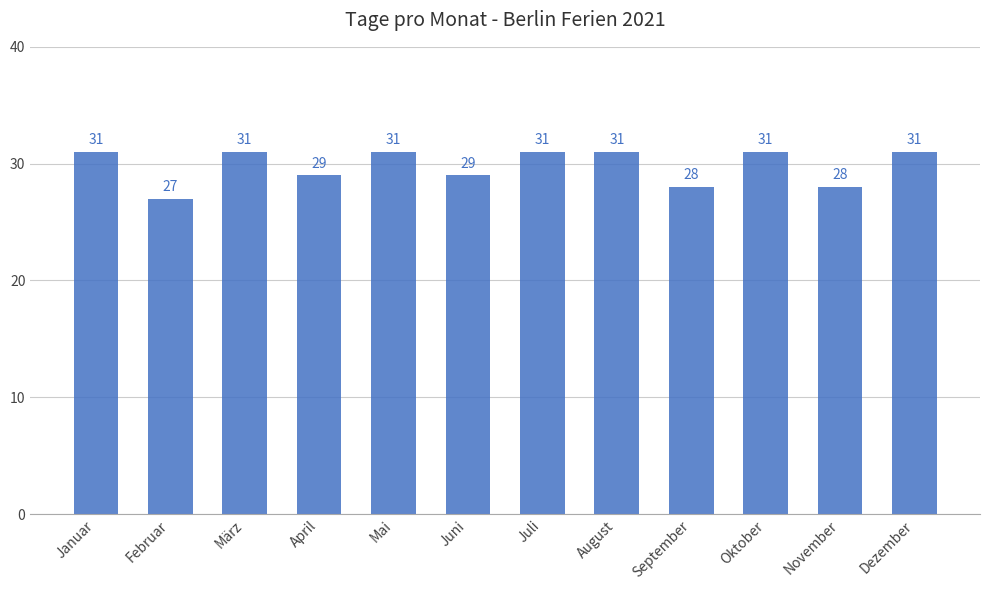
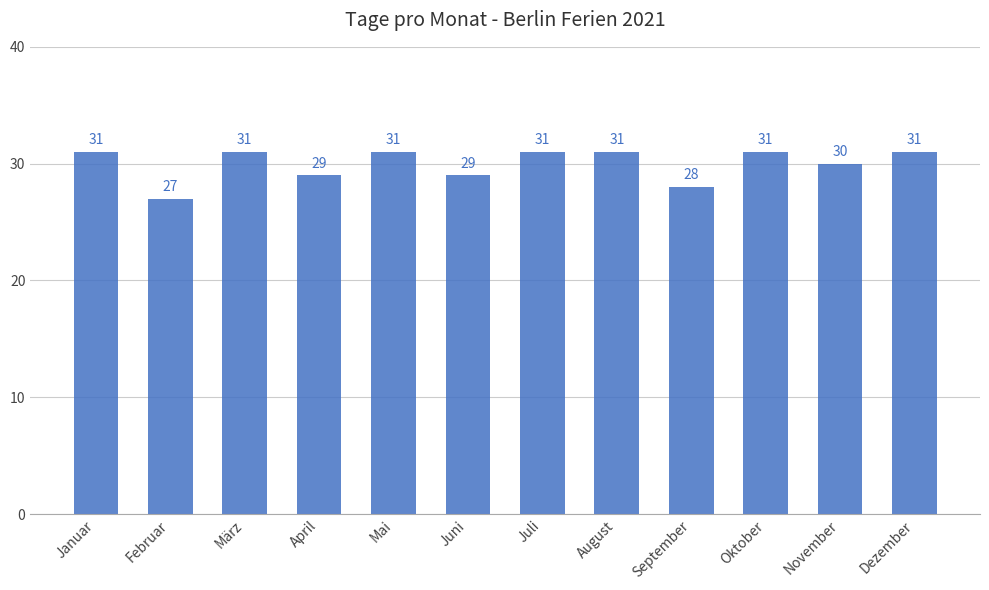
  {
    "Januar": 31,
    "Februar": 27,
    "März": 31,
    "April": 29,
    "Mai": 31,
    "Juni": 29,
    "Juli": 31,
    "August": 31,
    "September": 28,
    "Oktober": 31,
-   "November": 28,
+   "November": 30,
    "Dezember": 31
  }
